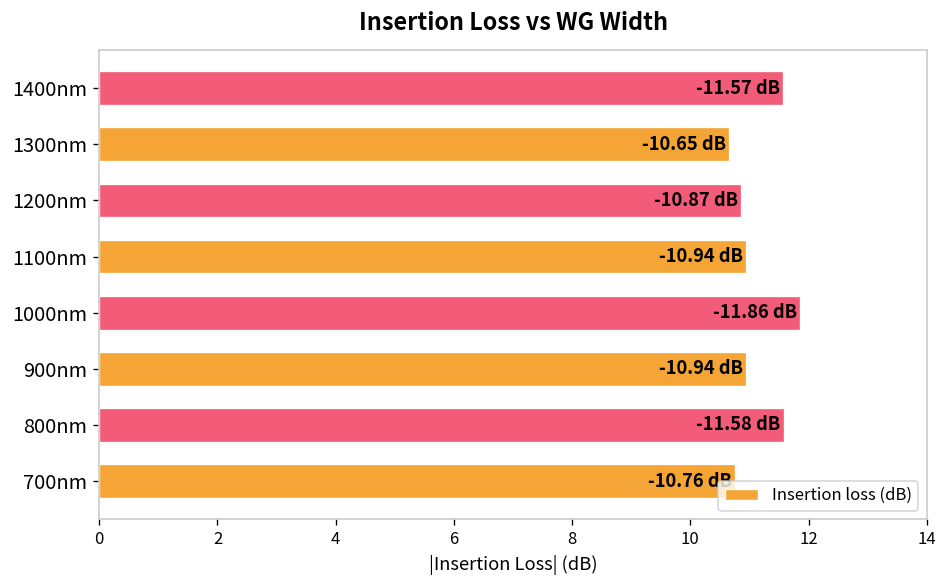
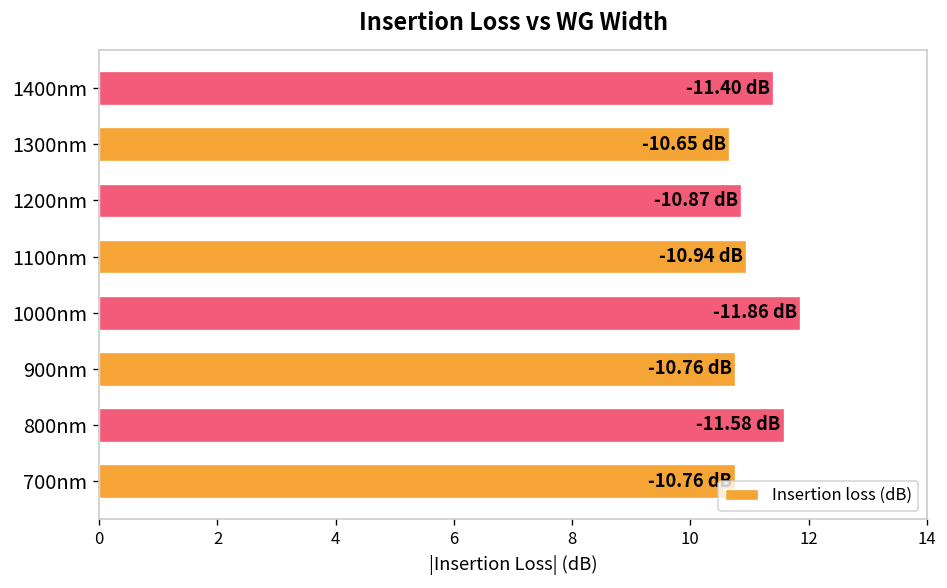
  {
-   "1400nm": -11.57,
-   "900nm": -10.94
+   "1400nm": -11.40,
+   "900nm": -10.76
  }
